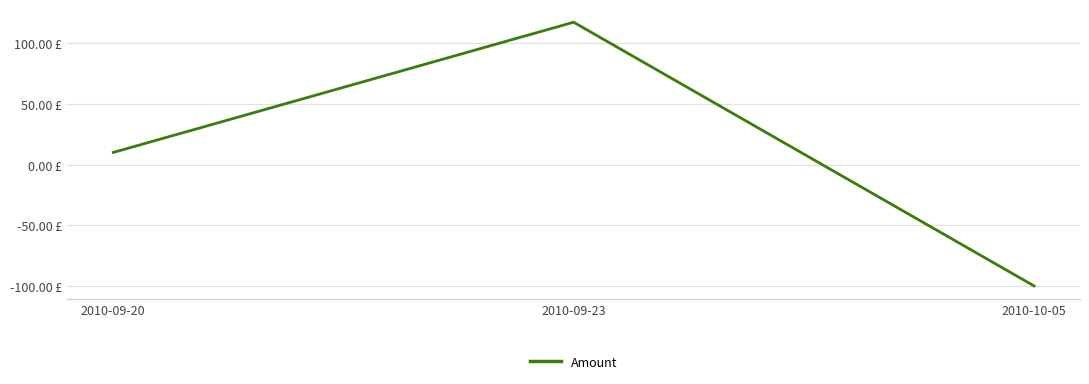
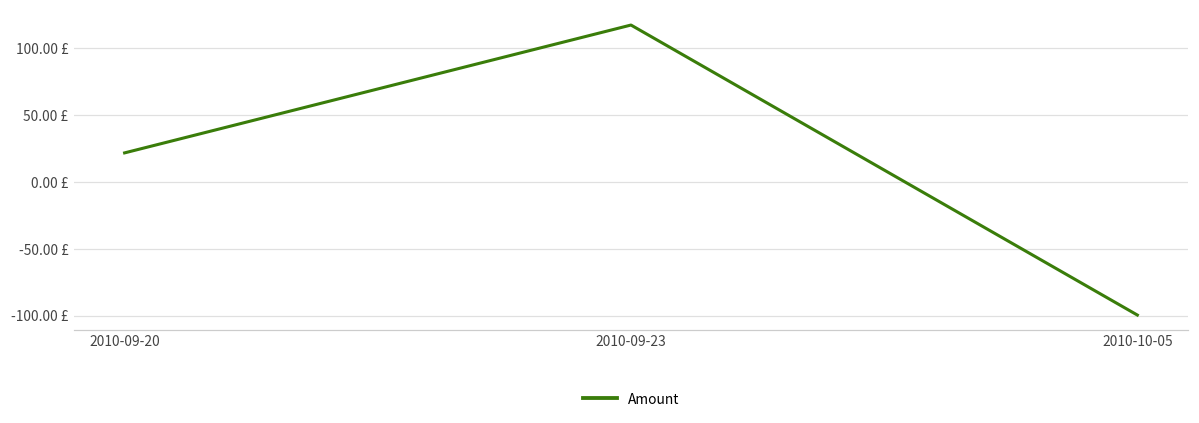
  {
-   "2010-09-20": "10 £",
+   "2010-09-20": "22 £",
    "2010-09-23": "117 £",
    "2010-10-05": "-100 £"
  }
